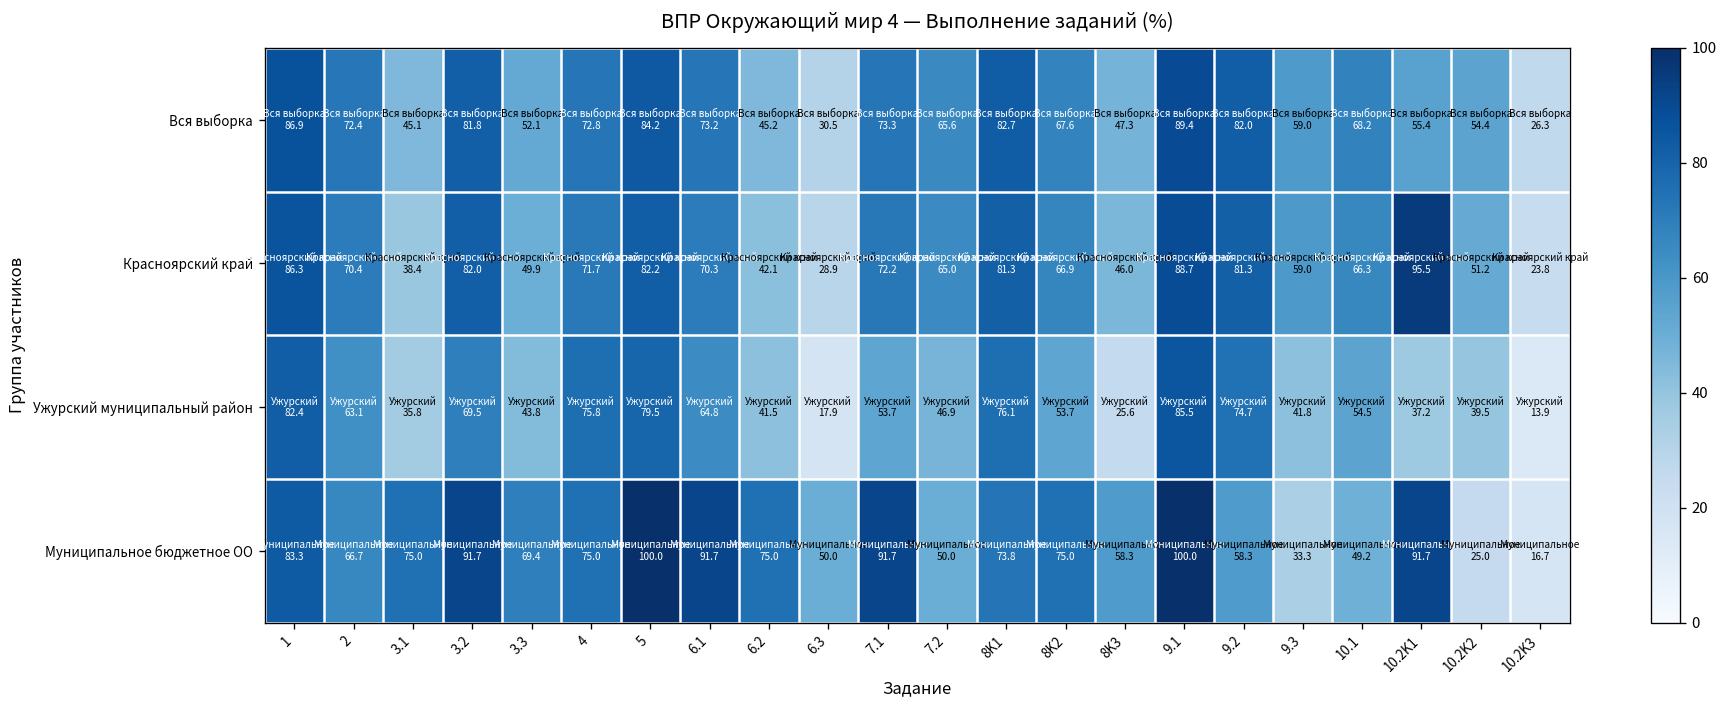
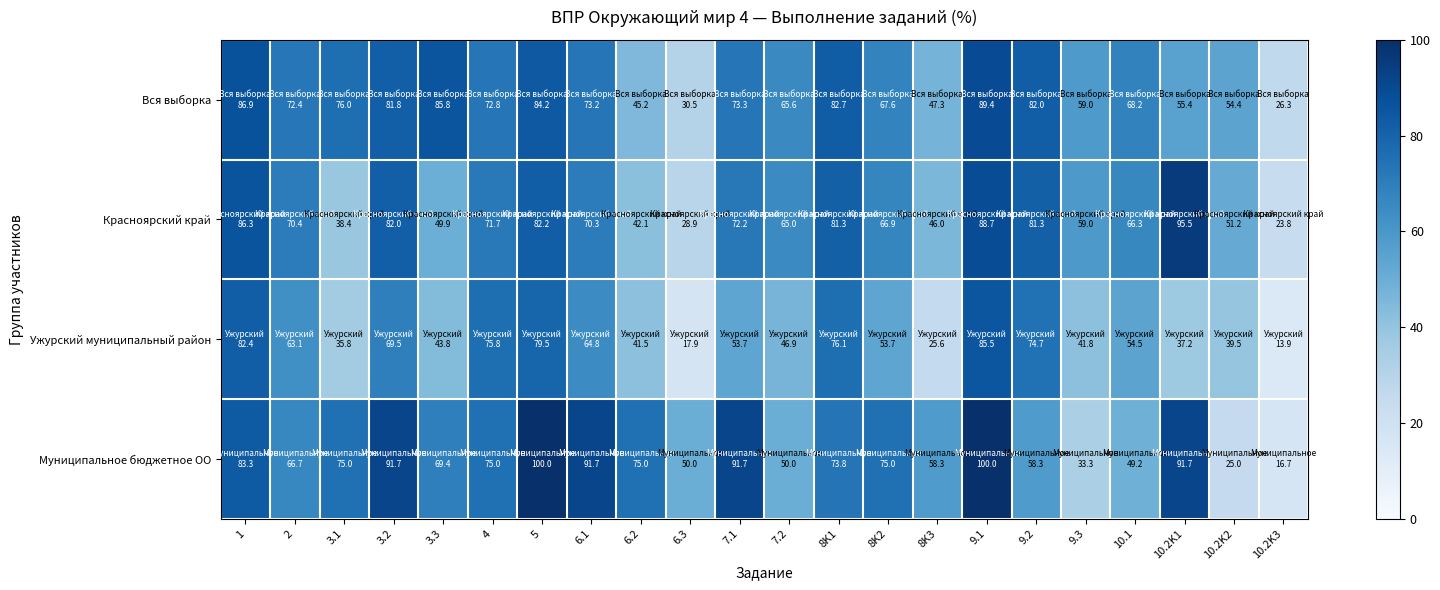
  {
    "Вся выборка": {
      "1": 86.9,
      "2": 72.4,
-     "3.1": 45.1,
+     "3.1": 76.0,
      "3.2": 81.8,
-     "3.3": 52.1,
+     "3.3": 85.8,
      "4": 72.8,
      "5": 84.2,
      "6.1": 73.2,
      "6.2": 45.2,
      "6.3": 30.5,
      "7.1": 73.3,
      "7.2": 65.6,
      "8K1": 82.7,
      "8K2": 67.6,
      "8K3": 47.3,
      "9.1": 89.4,
      "9.2": 82.0,
      "9.3": 59.0,
      "10.1": 68.2,
      "10.2K1": 55.4,
      "10.2K2": 54.4,
      "10.2K3": 26.3
    },
    "Ужурский муниципальный район": {
      "1": 82.4,
      "2": 63.1,
      "3.1": 35.8,
      "3.2": 69.5,
      "3.3": 43.8,
      "4": 75.8,
      "5": 79.5,
      "6.1": 64.8,
      "6.2": 41.5,
      "6.3": 17.9,
      "7.1": 53.7,
      "7.2": 46.9,
      "8K1": 76.1,
      "8K2": 53.7,
      "8K3": 25.6,
      "9.1": 85.5,
      "9.2": 74.7,
      "9.3": 41.8,
      "10.1": 54.5,
      "10.2K1": 37.2,
      "10.2K2": 39.5,
      "10.2K3": 13.9
    }
  }
